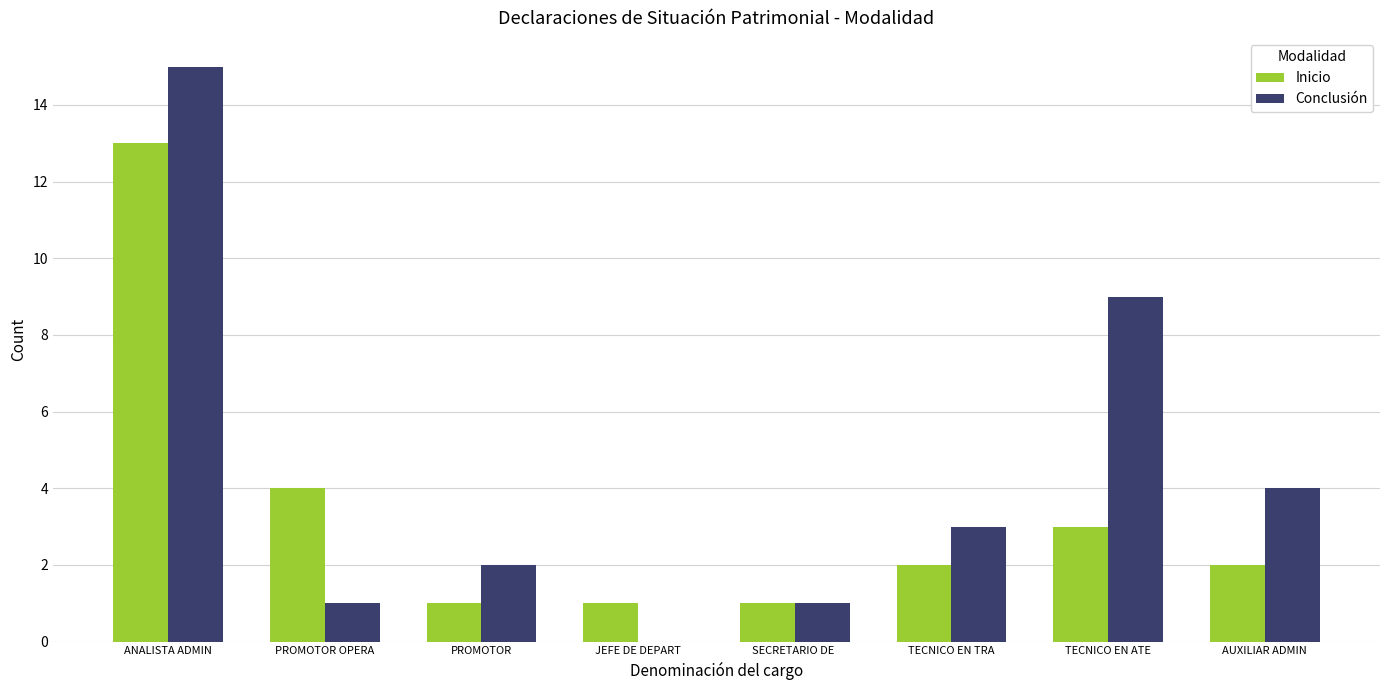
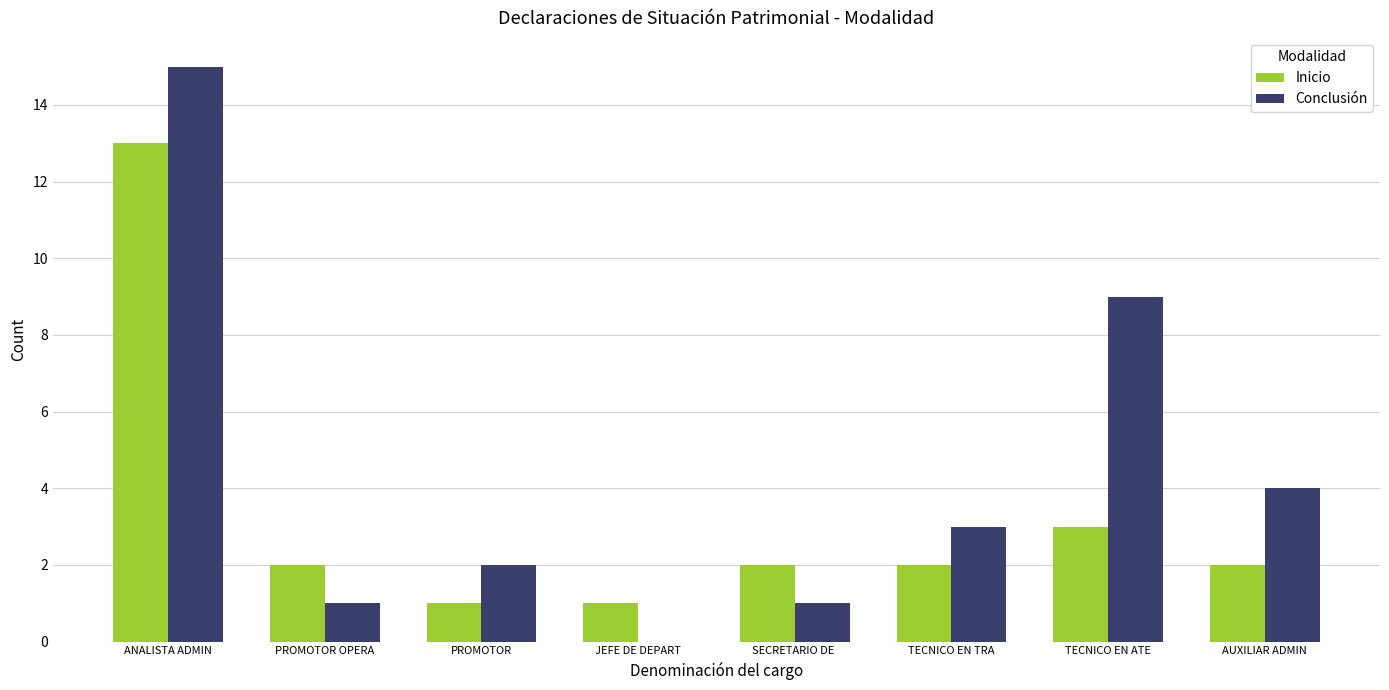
  {
    "Inicio": {
      "ANALISTA ADMIN": 13,
-     "PROMOTOR OPERA": 4,
+     "PROMOTOR OPERA": 2,
      "PROMOTOR": 1,
      "JEFE DE DEPART": 1,
-     "SECRETARIO DE": 1,
+     "SECRETARIO DE": 2,
      "TECNICO EN TRA": 2,
      "TECNICO EN ATE": 3,
      "AUXILIAR ADMIN": 2
    },
    "Conclusión": {
      "ANALISTA ADMIN": 15,
      "PROMOTOR OPERA": 1,
      "PROMOTOR": 2,
      "JEFE DE DEPART": 0,
      "SECRETARIO DE": 1,
      "TECNICO EN TRA": 3,
      "TECNICO EN ATE": 9,
      "AUXILIAR ADMIN": 4
    }
  }
